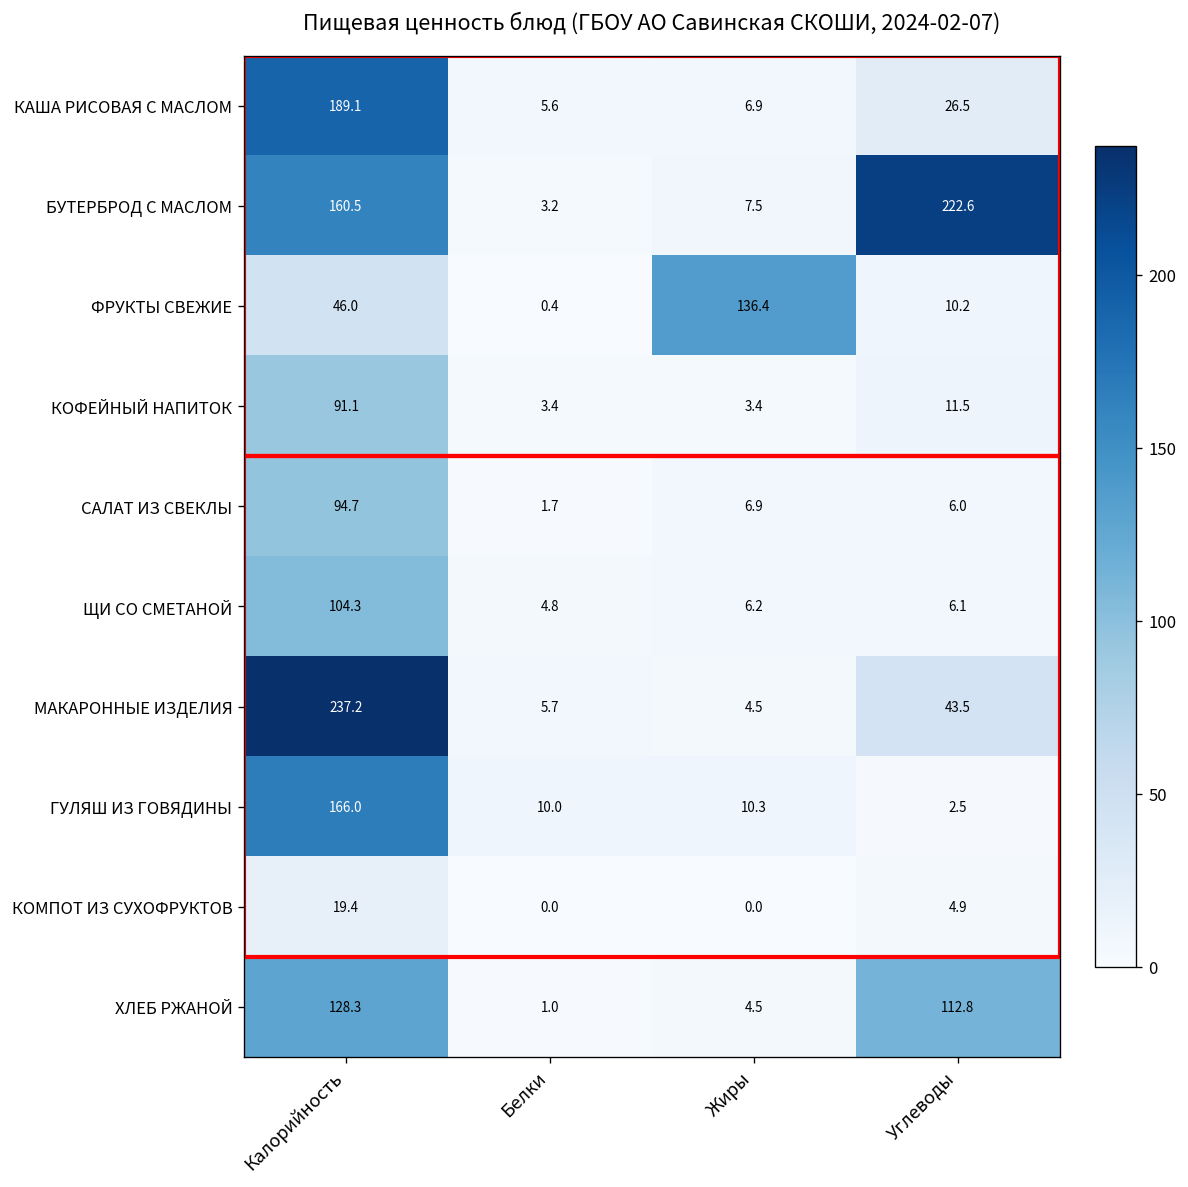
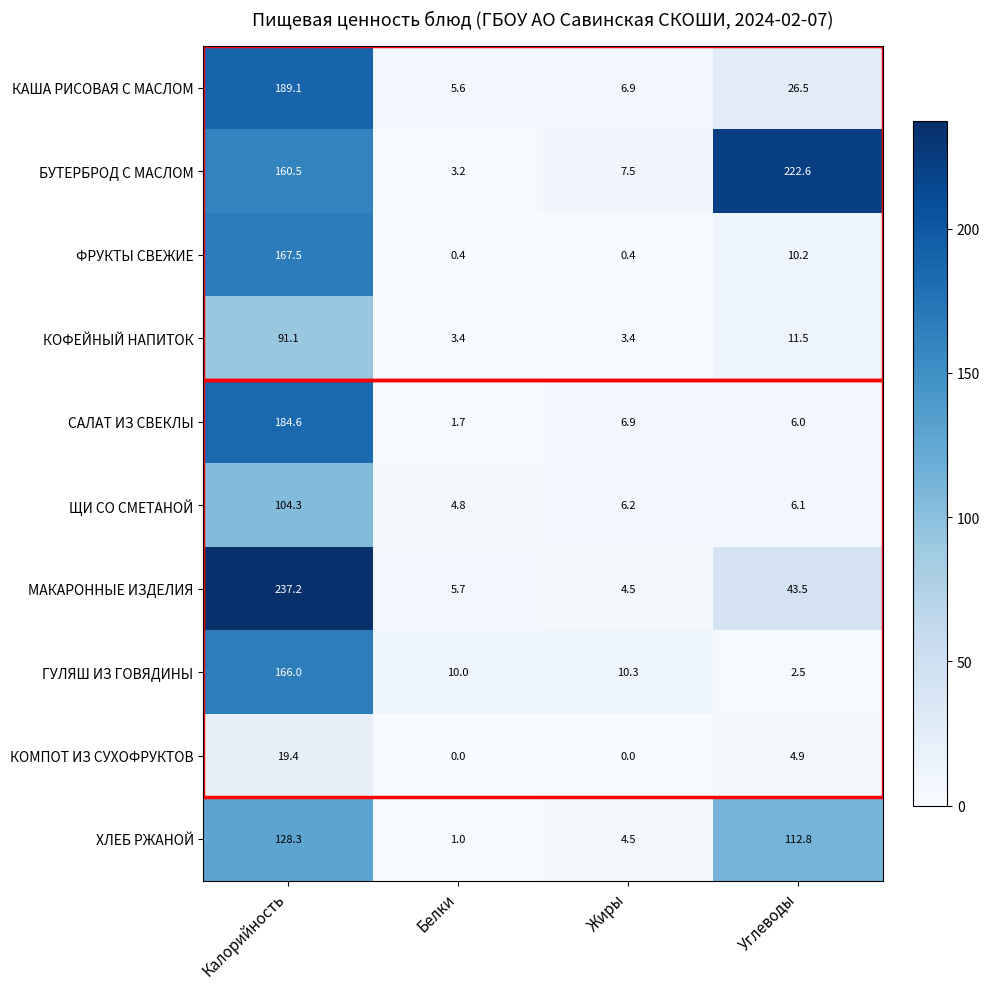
  {
    "КАША РИСОВАЯ С МАСЛОМ": {
      "Калорийность": 189.1,
      "Белки": 5.6,
      "Жиры": 6.9,
      "Углеводы": 26.5
    },
    "БУТЕРБРОД С МАСЛОМ": {
      "Калорийность": 160.5,
      "Белки": 3.2,
      "Жиры": 7.5,
      "Углеводы": 222.6
    },
    "ФРУКТЫ СВЕЖИЕ": {
-     "Калорийность": 46.0,
+     "Калорийность": 167.5,
      "Белки": 0.4,
-     "Жиры": 136.4,
+     "Жиры": 0.4,
      "Углеводы": 10.2
    },
    "КОФЕЙНЫЙ НАПИТОК": {
      "Калорийность": 91.1,
      "Белки": 3.4,
      "Жиры": 3.4,
      "Углеводы": 11.5
    },
    "САЛАТ ИЗ СВЕКЛЫ": {
-     "Калорийность": 94.7,
+     "Калорийность": 184.6,
      "Белки": 1.7,
      "Жиры": 6.9,
      "Углеводы": 6.0
    },
    "ЩИ СО СМЕТАНОЙ": {
      "Калорийность": 104.3,
      "Белки": 4.8,
      "Жиры": 6.2,
      "Углеводы": 6.1
    },
    "МАКАРОННЫЕ ИЗДЕЛИЯ": {
      "Калорийность": 237.2,
      "Белки": 5.7,
      "Жиры": 4.5,
      "Углеводы": 43.5
    },
    "ГУЛЯШ ИЗ ГОВЯДИНЫ": {
      "Калорийность": 166.0,
      "Белки": 10.0,
      "Жиры": 10.3,
      "Углеводы": 2.5
    },
    "КОМПОТ ИЗ СУХОФРУКТОВ": {
      "Калорийность": 19.4,
      "Белки": 0.0,
      "Жиры": 0.0,
      "Углеводы": 4.9
    },
    "ХЛЕБ РЖАНОЙ": {
      "Калорийность": 128.3,
      "Белки": 1.0,
      "Жиры": 4.5,
      "Углеводы": 112.8
    }
  }
